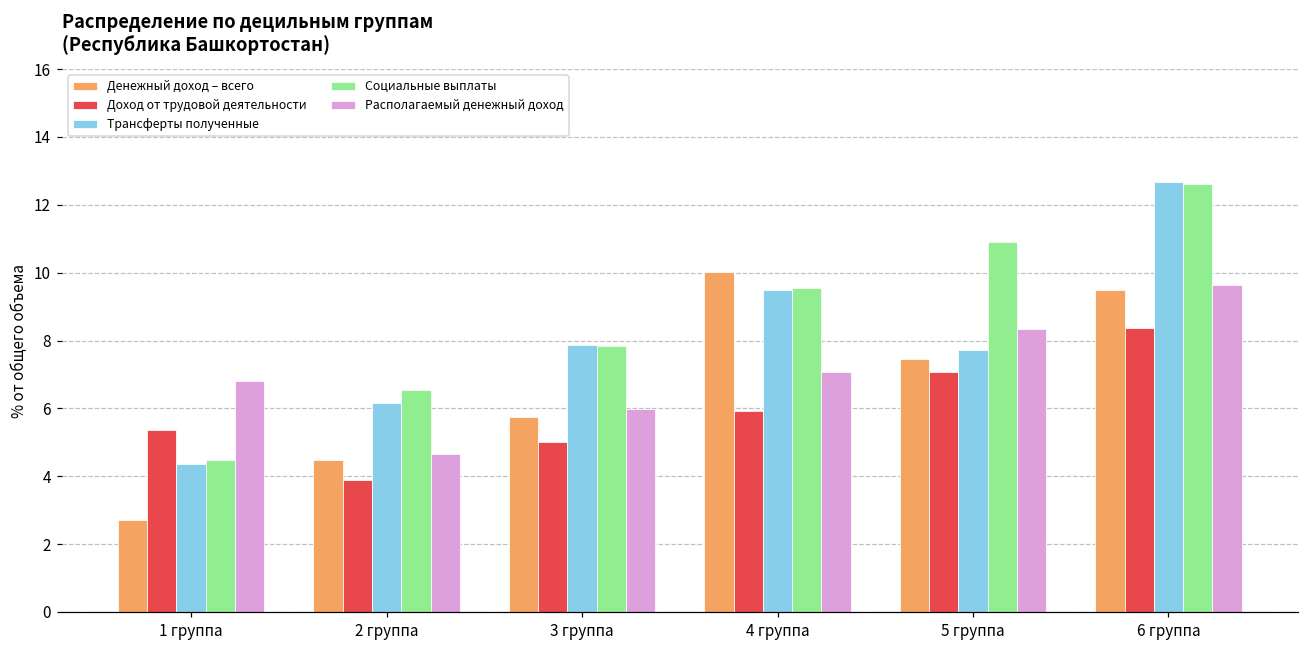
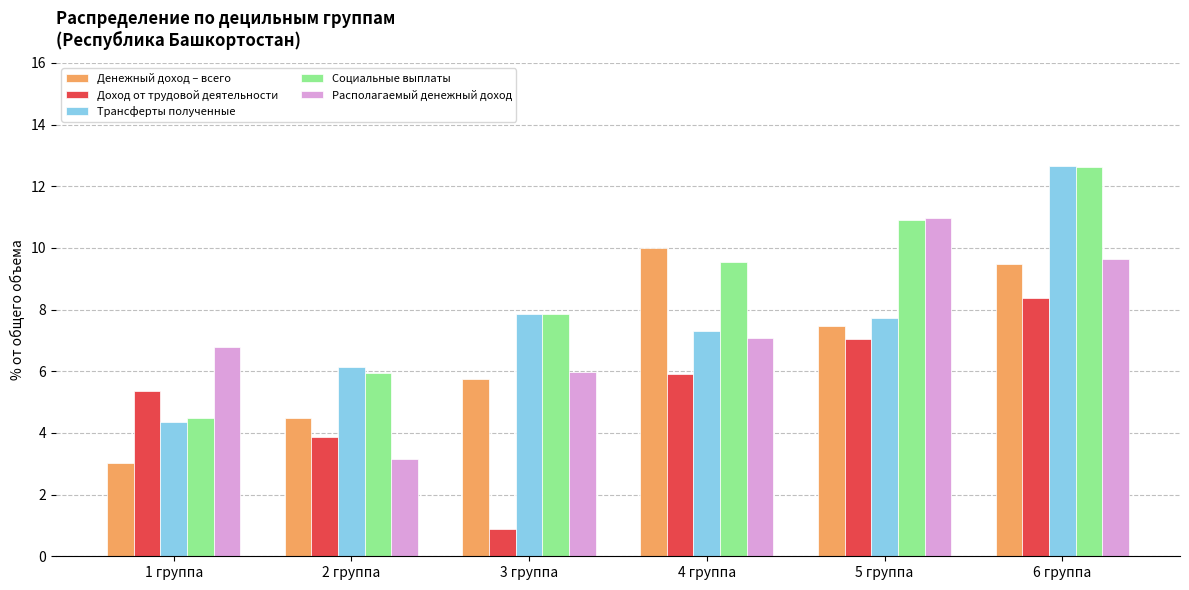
  {
    "Денежный доход – всего": {
-     "1 группа": 2.7,
+     "1 группа": 3.0,
      "2 группа": 4.5,
      "3 группа": 5.8,
      "4 группа": 10.0,
      "5 группа": 7.5,
      "6 группа": 9.5
    },
    "Доход от трудовой деятельности": {
      "1 группа": 5.4,
      "2 группа": 3.9,
-     "3 группа": 5.0,
+     "3 группа": 0.9,
      "4 группа": 5.9,
      "5 группа": 7.1,
      "6 группа": 8.4
    },
    "Трансферты полученные": {
      "1 группа": 4.4,
      "2 группа": 6.2,
      "3 группа": 7.9,
-     "4 группа": 9.5,
+     "4 группа": 7.3,
      "5 группа": 7.7,
      "6 группа": 12.7
    },
    "Социальные выплаты": {
      "1 группа": 4.5,
-     "2 группа": 6.5,
+     "2 группа": 6.0,
      "3 группа": 7.9,
      "4 группа": 9.6,
      "5 группа": 10.9,
      "6 группа": 12.6
    },
    "Располагаемый денежный доход": {
      "1 группа": 6.8,
-     "2 группа": 4.7,
+     "2 группа": 3.2,
      "3 группа": 6.0,
      "4 группа": 7.1,
-     "5 группа": 8.3,
+     "5 группа": 11.0,
      "6 группа": 9.7
    }
  }
